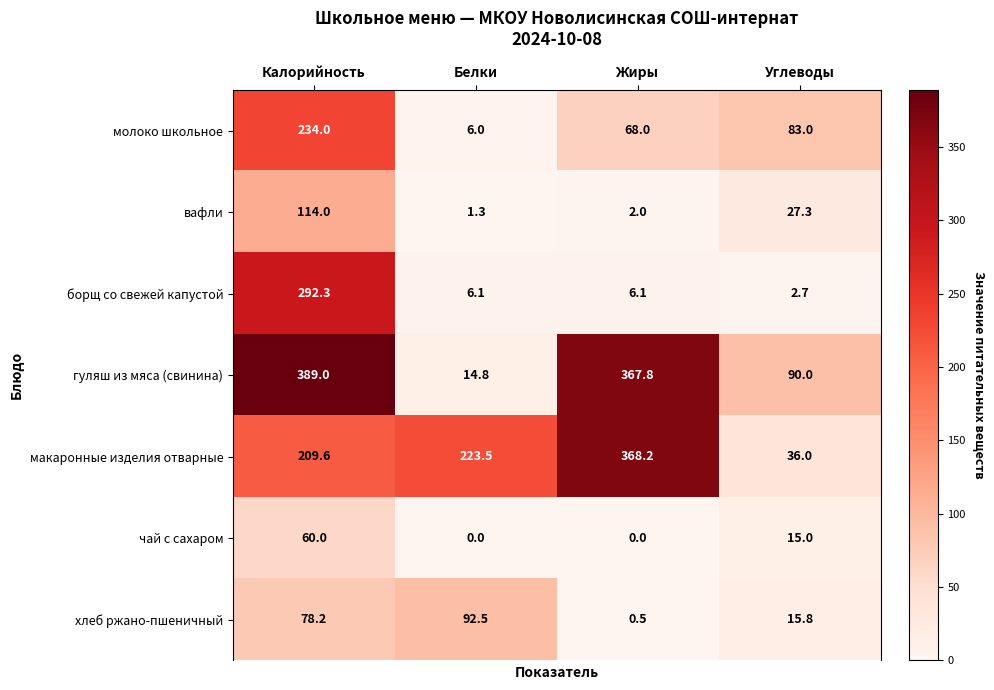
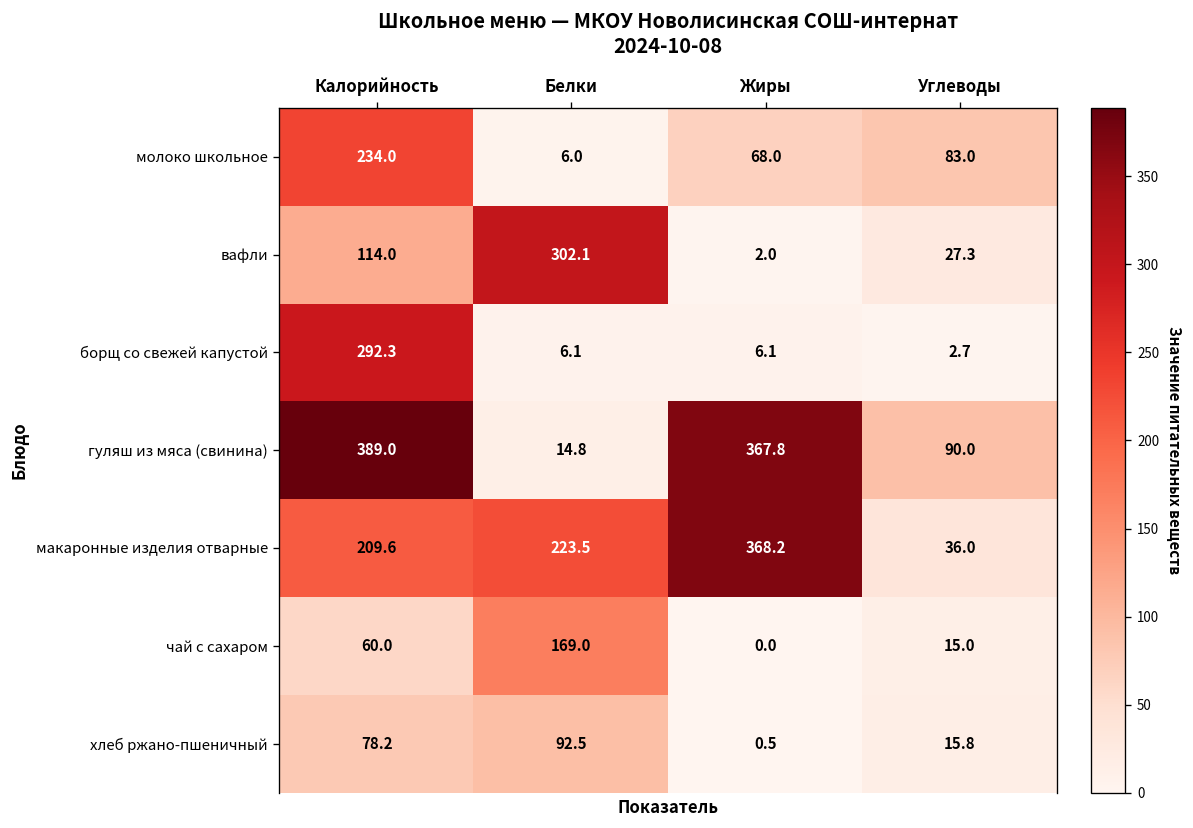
  {
    "молоко школьное": {
      "Калорийность": 234.0,
      "Белки": 6.0,
      "Жиры": 68.0,
      "Углеводы": 83.0
    },
    "вафли": {
      "Калорийность": 114.0,
-     "Белки": 1.3,
+     "Белки": 302.1,
      "Жиры": 2.0,
      "Углеводы": 27.3
    },
    "борщ со свежей капустой": {
      "Калорийность": 292.3,
      "Белки": 6.1,
      "Жиры": 6.1,
      "Углеводы": 2.7
    },
    "гуляш из мяса (свинина)": {
      "Калорийность": 389.0,
      "Белки": 14.8,
      "Жиры": 367.8,
      "Углеводы": 90.0
    },
    "макаронные изделия отварные": {
      "Калорийность": 209.6,
      "Белки": 223.5,
      "Жиры": 368.2,
      "Углеводы": 36.0
    },
    "чай с сахаром": {
      "Калорийность": 60.0,
-     "Белки": 0.0,
+     "Белки": 169.0,
      "Жиры": 0.0,
      "Углеводы": 15.0
    },
    "хлеб ржано-пшеничный": {
      "Калорийность": 78.2,
      "Белки": 92.5,
      "Жиры": 0.5,
      "Углеводы": 15.8
    }
  }
